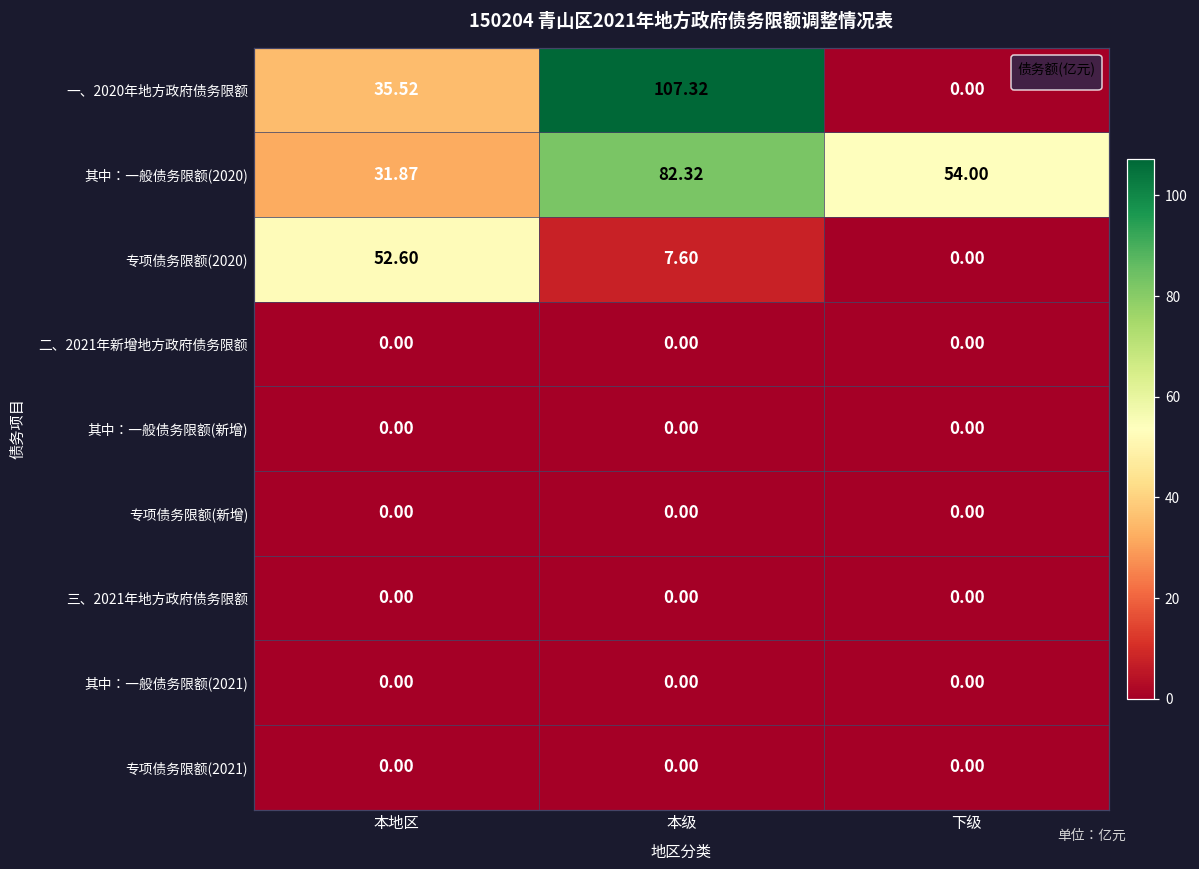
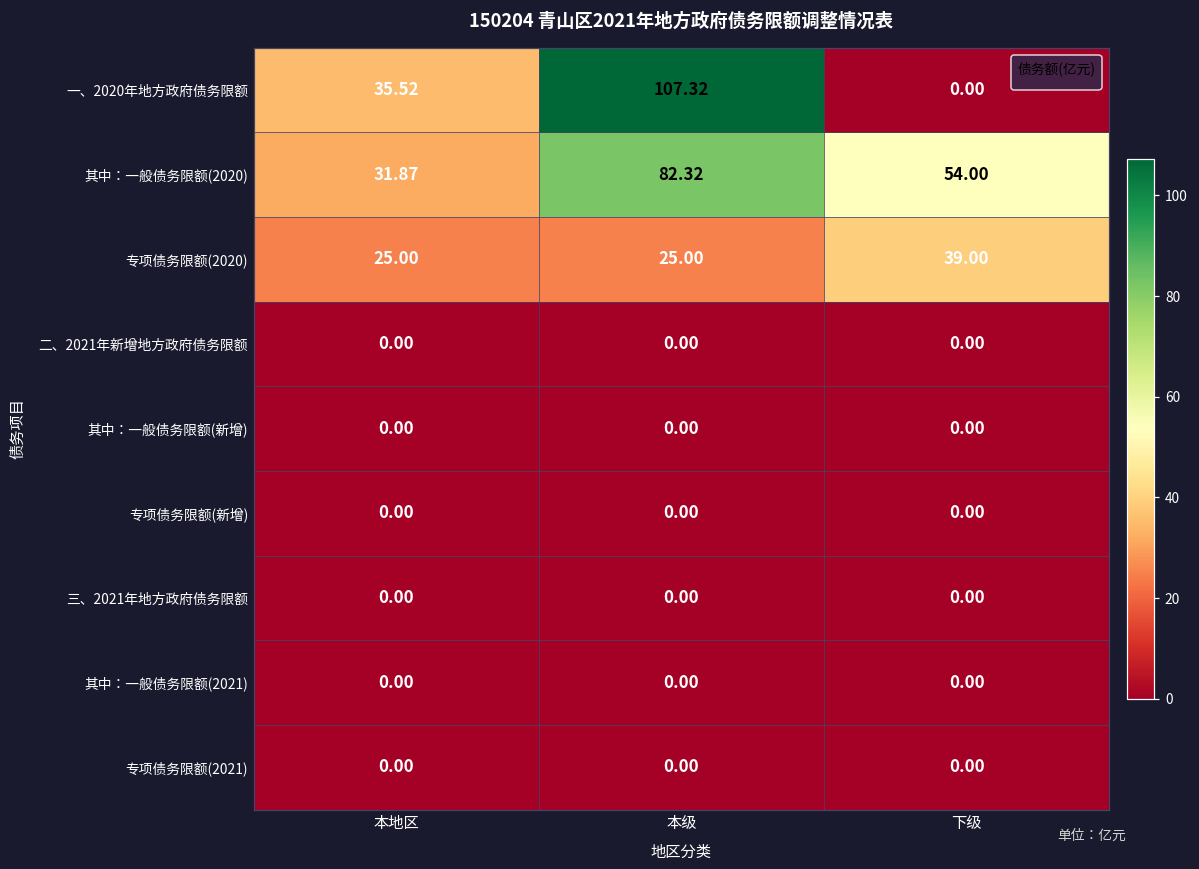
  {
    "一、2020年地方政府债务限额": {
      "本地区": 35.52,
      "本级": 107.32,
      "下级": 0.00
    },
    "其中：一般债务限额(2020)": {
      "本地区": 31.87,
      "本级": 82.32,
      "下级": 54.00
    },
    "专项债务限额(2020)": {
-     "本地区": 52.60,
-     "本级": 7.60,
-     "下级": 0.00
+     "本地区": 25.00,
+     "本级": 25.00,
+     "下级": 39.00
    },
    "二、2021年新增地方政府债务限额": {
      "本地区": 0.00,
      "本级": 0.00,
      "下级": 0.00
    },
    "其中：一般债务限额(新增)": {
      "本地区": 0.00,
      "本级": 0.00,
      "下级": 0.00
    },
    "专项债务限额(新增)": {
      "本地区": 0.00,
      "本级": 0.00,
      "下级": 0.00
    },
    "三、2021年地方政府债务限额": {
      "本地区": 0.00,
      "本级": 0.00,
      "下级": 0.00
    },
    "其中：一般债务限额(2021)": {
      "本地区": 0.00,
      "本级": 0.00,
      "下级": 0.00
    },
    "专项债务限额(2021)": {
      "本地区": 0.00,
      "本级": 0.00,
      "下级": 0.00
    }
  }
